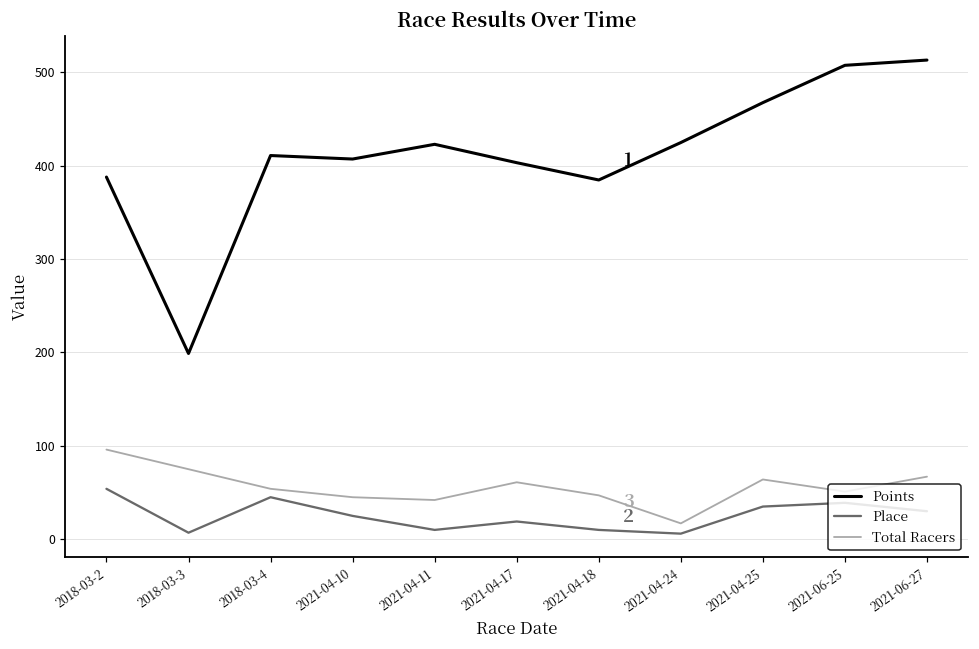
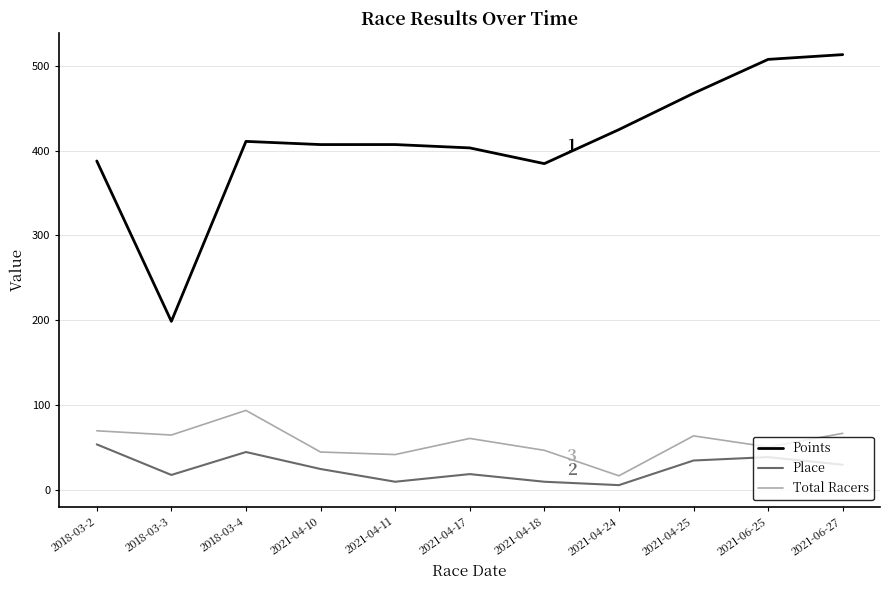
  {
    "Points": {
      "2018-03-2": 390,
      "2018-03-3": 200,
      "2018-03-4": 410,
      "2021-04-10": 410,
-     "2021-04-11": 420,
+     "2021-04-11": 410,
      "2021-04-17": 400,
      "2021-04-24": 420,
      "2021-04-25": 470,
      "2021-06-25": 510,
      "2021-06-27": 510
    },
    "Place": {
      "2018-03-2": 50,
-     "2018-03-3": 10,
+     "2018-03-3": 20,
      "2018-03-4": 50,
      "2021-04-10": 30,
      "2021-04-11": 10,
      "2021-04-17": 20,
      "2021-04-24": 10,
      "2021-04-25": 40
    },
    "Total Racers": {
-     "2018-03-2": 100,
-     "2018-03-3": 80,
-     "2018-03-4": 50,
+     "2018-03-2": 70,
+     "2018-03-3": 70,
+     "2018-03-4": 90,
      "2021-04-10": 50,
      "2021-04-11": 40,
      "2021-04-17": 60,
      "2021-04-24": 20,
      "2021-04-25": 60,
      "2021-06-27": 70
    }
  }
